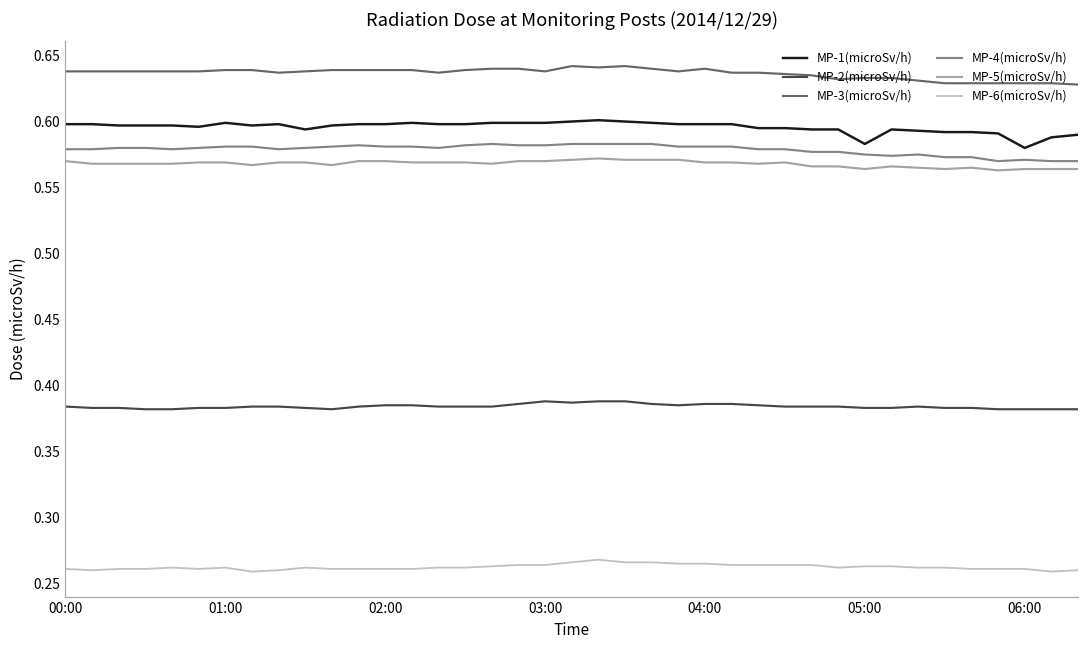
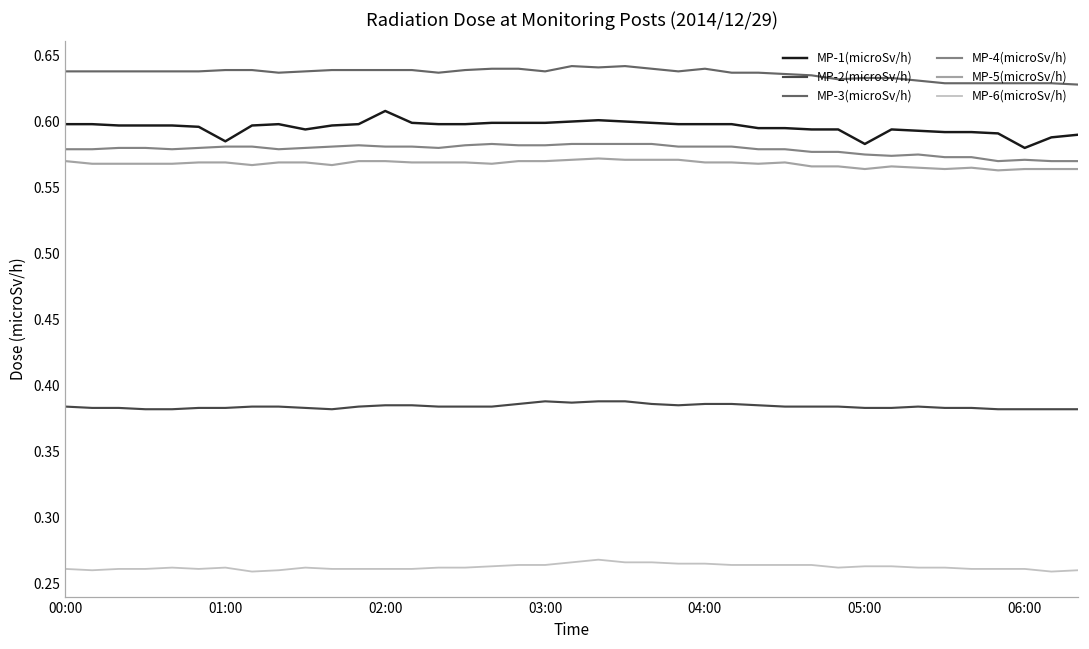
  {
    "MP-1(microSv/h)": {
      "00:00": 0.598,
-     "01:00": 0.599,
-     "02:00": 0.598,
+     "01:00": 0.585,
+     "02:00": 0.608,
      "03:00": 0.599,
      "04:00": 0.598,
      "05:00": 0.583,
      "06:00": 0.580
    }
  }
